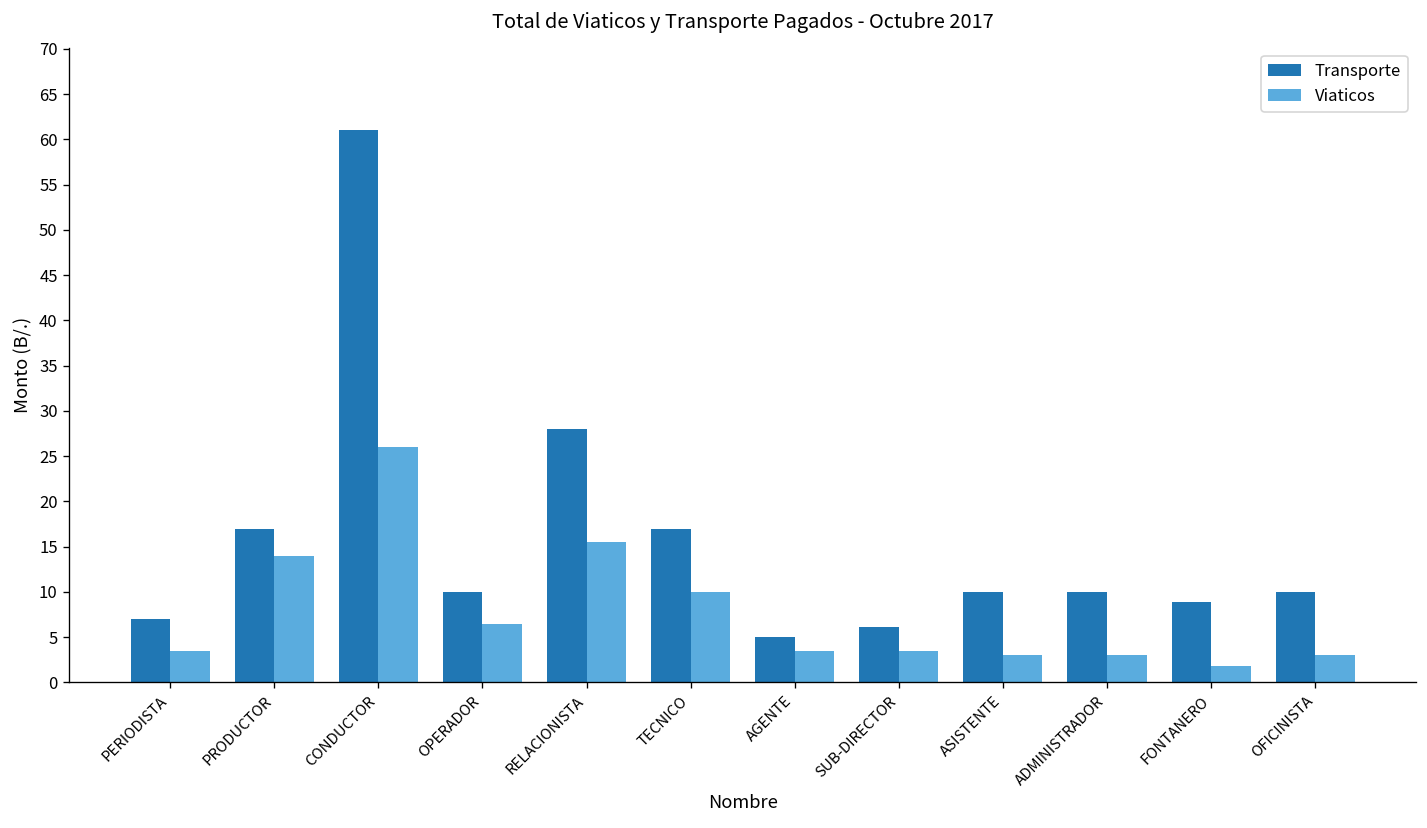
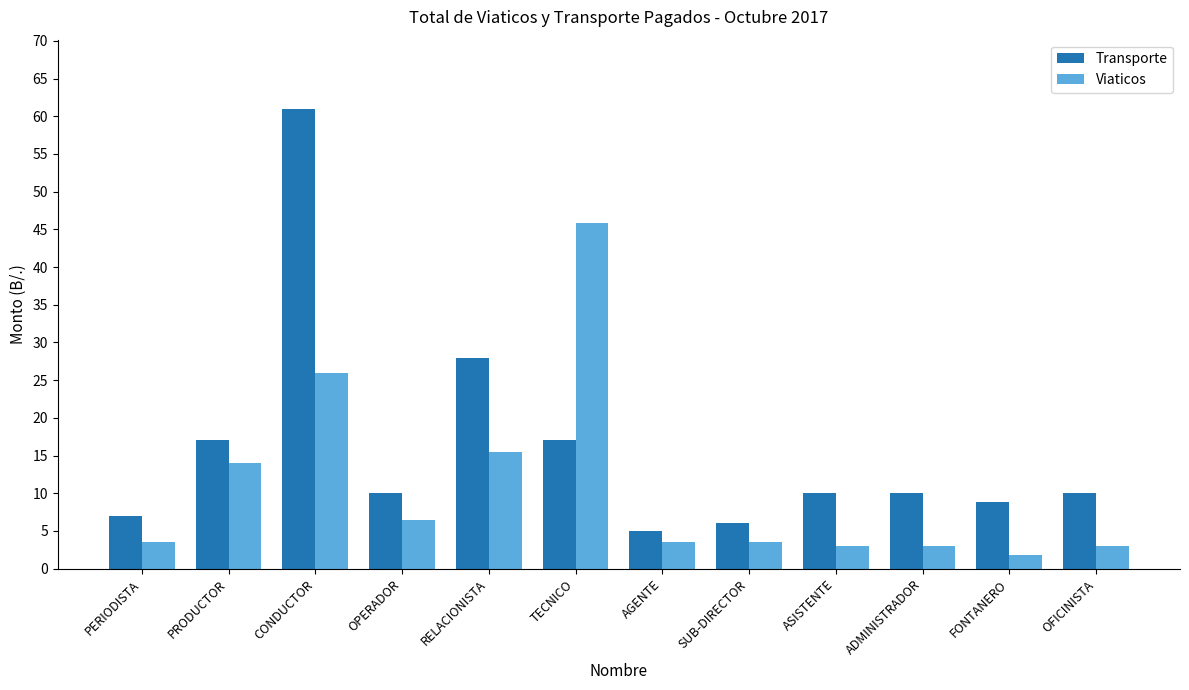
  {
    "Transporte": {
      "PERIODISTA": 7,
      "PRODUCTOR": 17,
      "CONDUCTOR": 61,
      "OPERADOR": 10,
      "RELACIONISTA": 28,
      "TECNICO": 17,
      "AGENTE": 5,
      "SUB-DIRECTOR": 6,
      "ASISTENTE": 10,
      "ADMINISTRADOR": 10,
      "FONTANERO": 9,
      "OFICINISTA": 10
    },
    "Viaticos": {
      "PERIODISTA": 4,
      "PRODUCTOR": 14,
      "CONDUCTOR": 26,
      "OPERADOR": 7,
      "RELACIONISTA": 16,
-     "TECNICO": 10,
+     "TECNICO": 46,
      "AGENTE": 4,
      "SUB-DIRECTOR": 4,
      "ASISTENTE": 3,
      "ADMINISTRADOR": 3,
      "FONTANERO": 2,
      "OFICINISTA": 3
    }
  }
